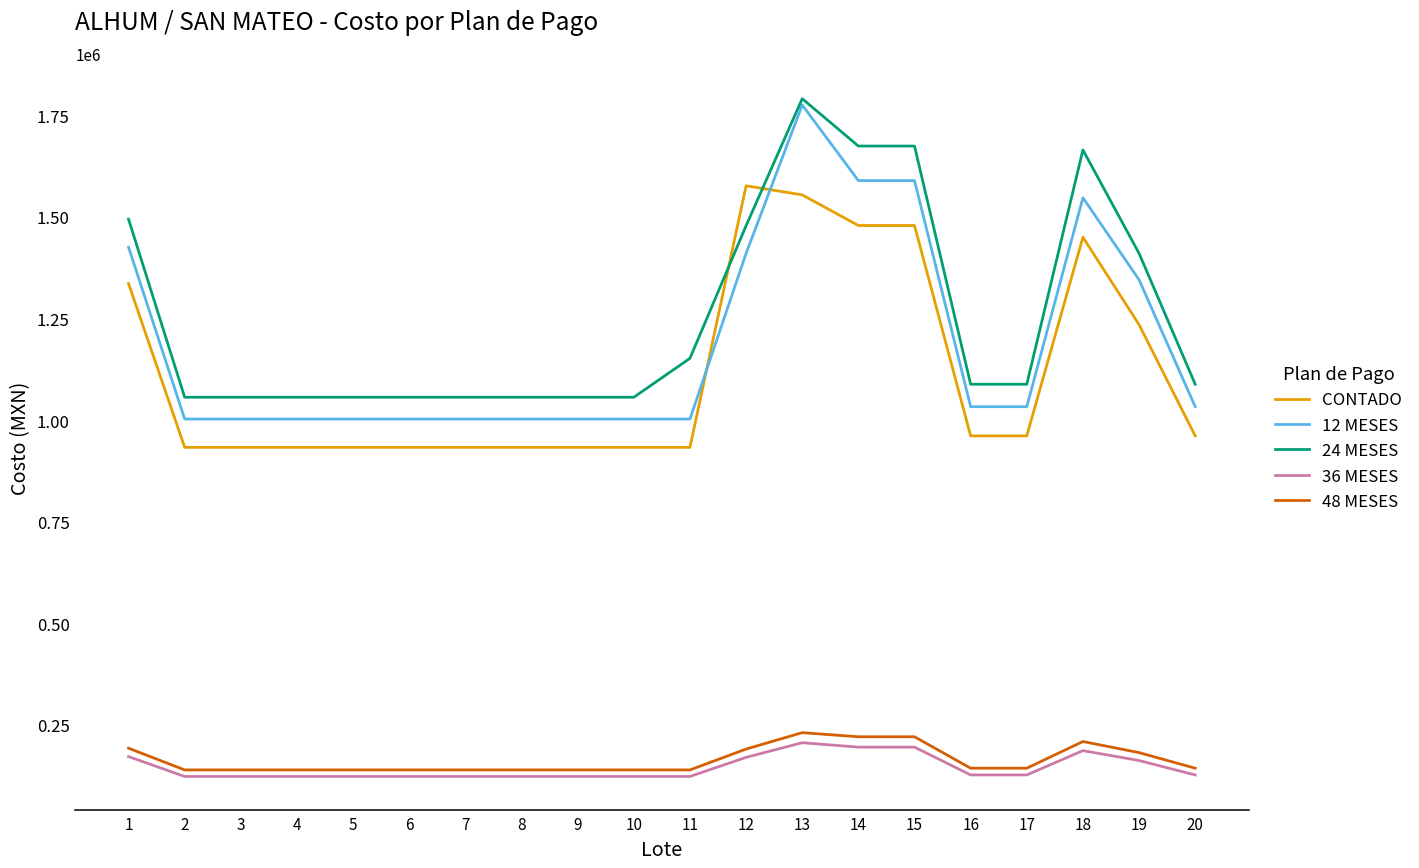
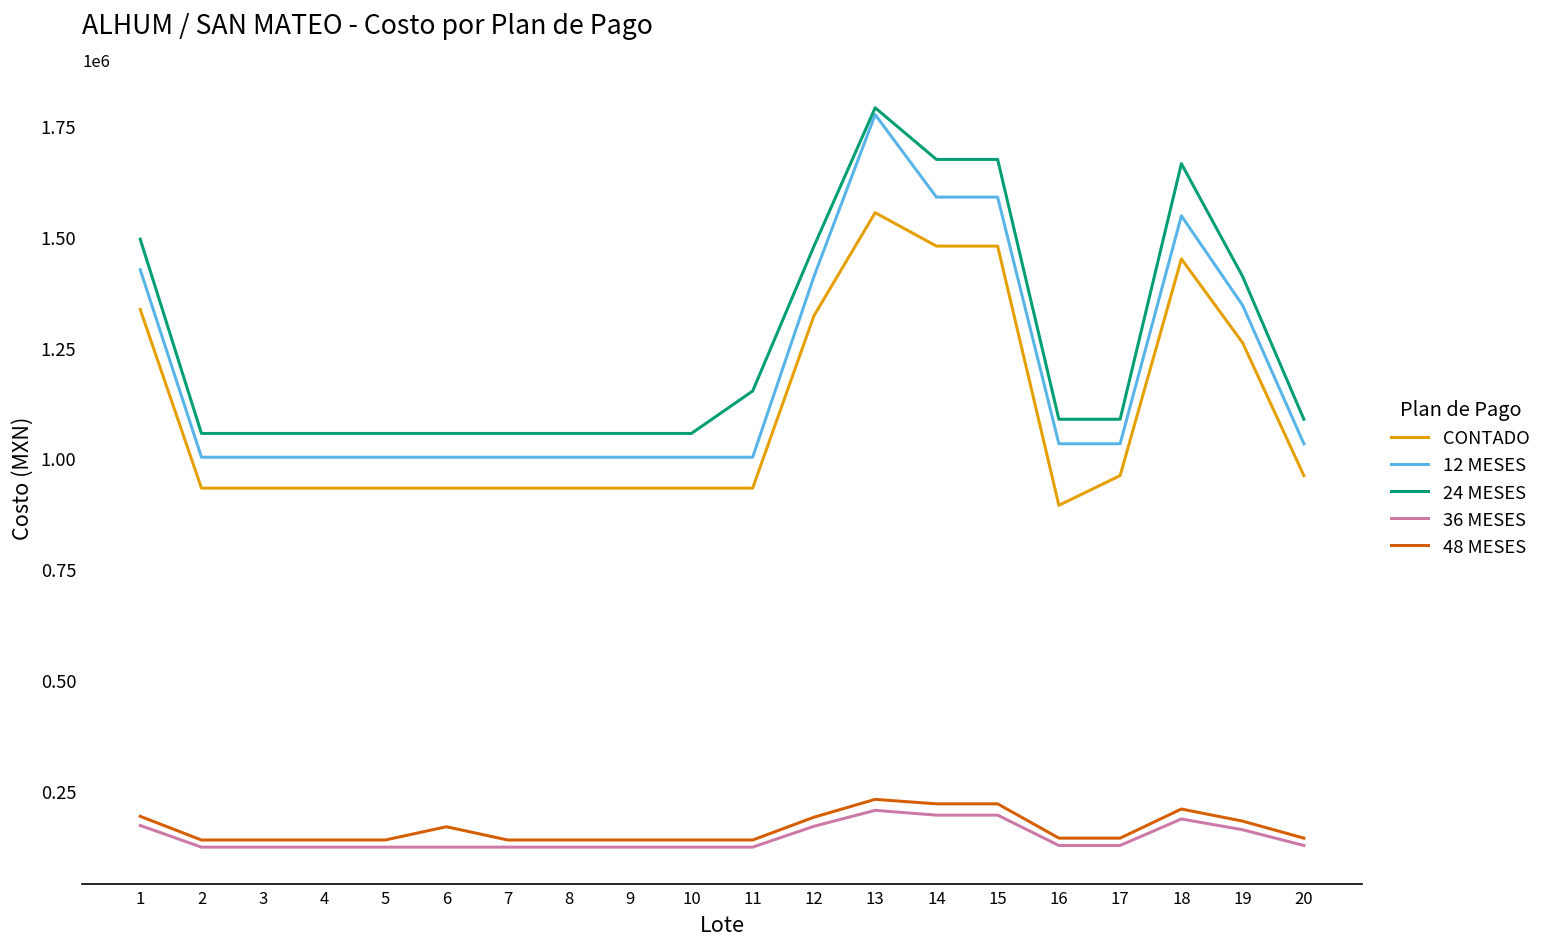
  {
    "CONTADO": {
      "1": 1340000,
      "2": 930000,
      "3": 930000,
      "4": 930000,
      "5": 930000,
      "6": 930000,
      "7": 930000,
      "8": 930000,
      "9": 930000,
      "10": 930000,
      "11": 930000,
-     "12": 1580000,
+     "12": 1320000,
      "13": 1550000,
      "14": 1480000,
      "15": 1480000,
-     "16": 960000,
+     "16": 890000,
      "17": 960000,
      "18": 1450000,
-     "19": 1230000,
+     "19": 1260000,
      "20": 960000
    },
    "12 MESES": {
      "1": 1430000,
      "2": 1000000,
      "3": 1000000,
      "4": 1000000,
      "5": 1000000,
      "6": 1000000,
      "7": 1000000,
      "8": 1000000,
      "9": 1000000,
      "10": 1000000,
      "11": 1000000,
      "12": 1410000,
      "13": 1780000,
      "14": 1590000,
      "15": 1590000,
      "16": 1030000,
      "17": 1030000,
      "18": 1550000,
      "19": 1350000,
      "20": 1030000
    },
    "24 MESES": {
      "1": 1490000,
      "2": 1060000,
      "3": 1060000,
      "4": 1060000,
      "5": 1060000,
      "6": 1060000,
      "7": 1060000,
      "8": 1060000,
      "9": 1060000,
      "10": 1060000,
      "11": 1150000,
      "12": 1480000,
      "13": 1790000,
      "14": 1670000,
      "15": 1670000,
      "16": 1090000,
      "17": 1090000,
      "18": 1660000,
      "19": 1410000,
      "20": 1090000
    },
    "36 MESES": {
      "1": 170000,
      "2": 120000,
      "3": 120000,
      "4": 120000,
      "5": 120000,
      "6": 120000,
      "7": 120000,
      "8": 120000,
      "9": 120000,
      "10": 120000,
      "11": 120000,
      "12": 170000,
      "13": 210000,
      "14": 200000,
      "15": 200000,
      "16": 130000,
      "17": 130000,
      "18": 190000,
      "19": 160000,
      "20": 130000
    },
    "48 MESES": {
      "1": 190000,
      "2": 140000,
      "3": 140000,
      "4": 140000,
      "5": 140000,
-     "6": 140000,
+     "6": 170000,
      "7": 140000,
      "8": 140000,
      "9": 140000,
      "10": 140000,
      "11": 140000,
      "12": 190000,
      "13": 230000,
      "14": 220000,
      "15": 220000,
      "16": 140000,
      "17": 140000,
      "18": 210000,
      "19": 180000,
      "20": 140000
    }
  }
